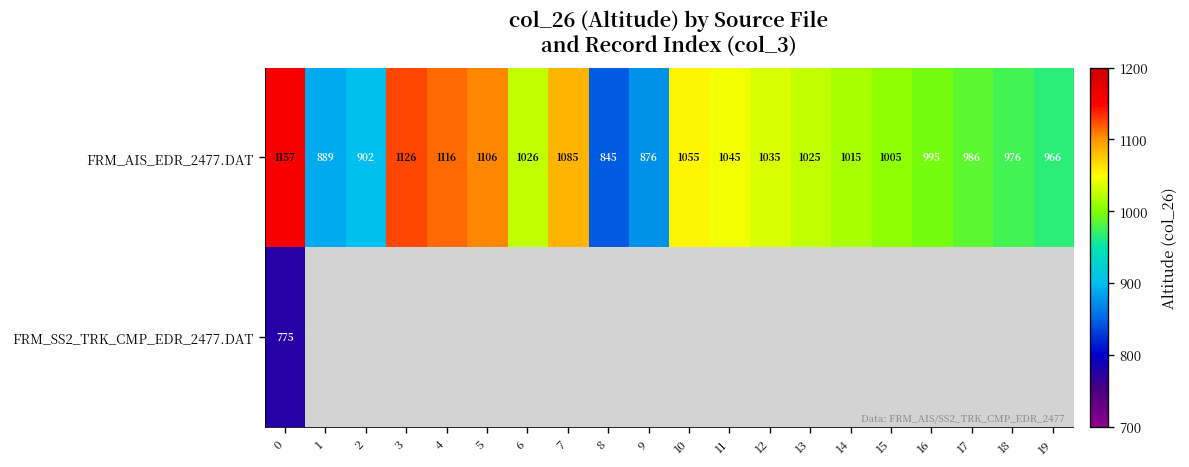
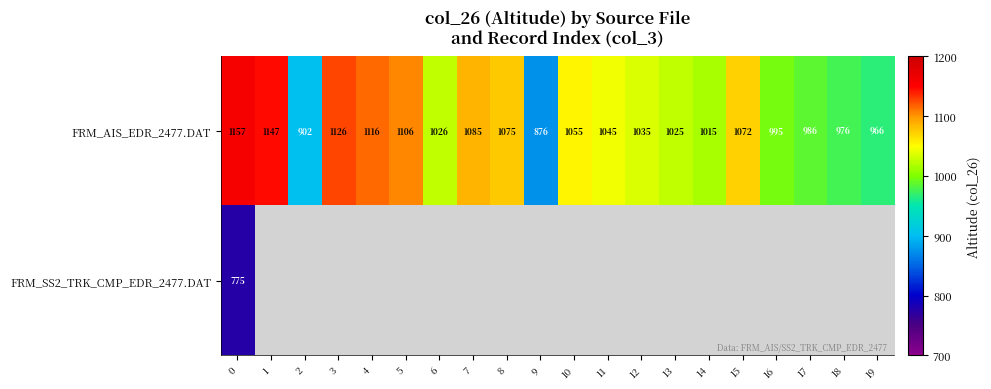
  {
    "FRM_AIS_EDR_2477.DAT": {
      "0": 1157,
-     "1": 889,
+     "1": 1147,
      "2": 902,
      "3": 1126,
      "4": 1116,
      "5": 1106,
      "6": 1026,
      "7": 1085,
-     "8": 845,
+     "8": 1075,
      "9": 876,
      "10": 1055,
      "11": 1045,
      "12": 1035,
      "13": 1025,
      "14": 1015,
-     "15": 1005,
+     "15": 1072,
      "16": 995,
      "17": 986,
      "18": 976,
      "19": 966
    },
    "FRM_SS2_TRK_CMP_EDR_2477.DAT": {
      "0": 775
    }
  }
